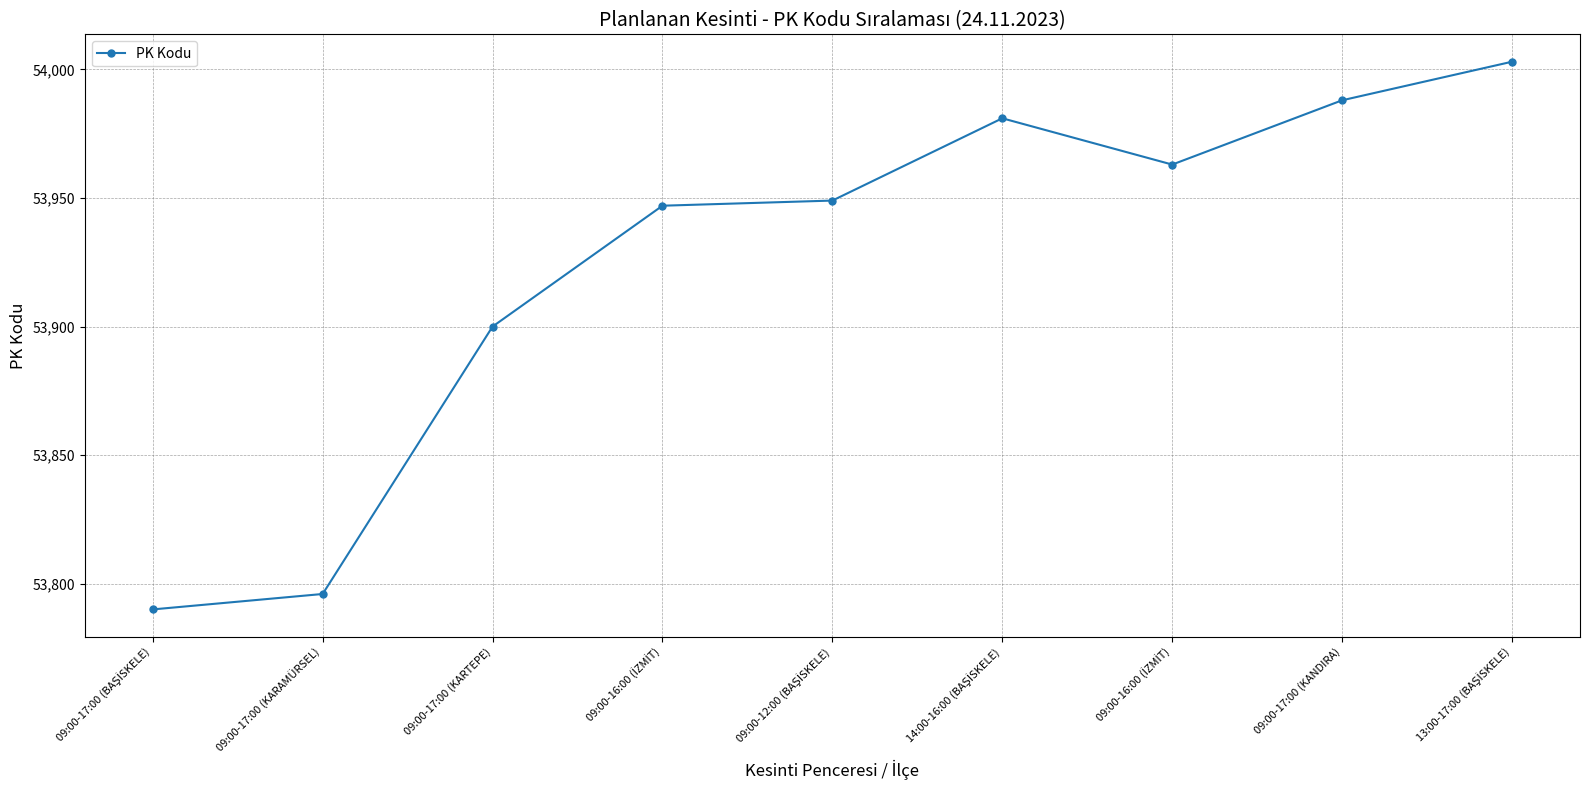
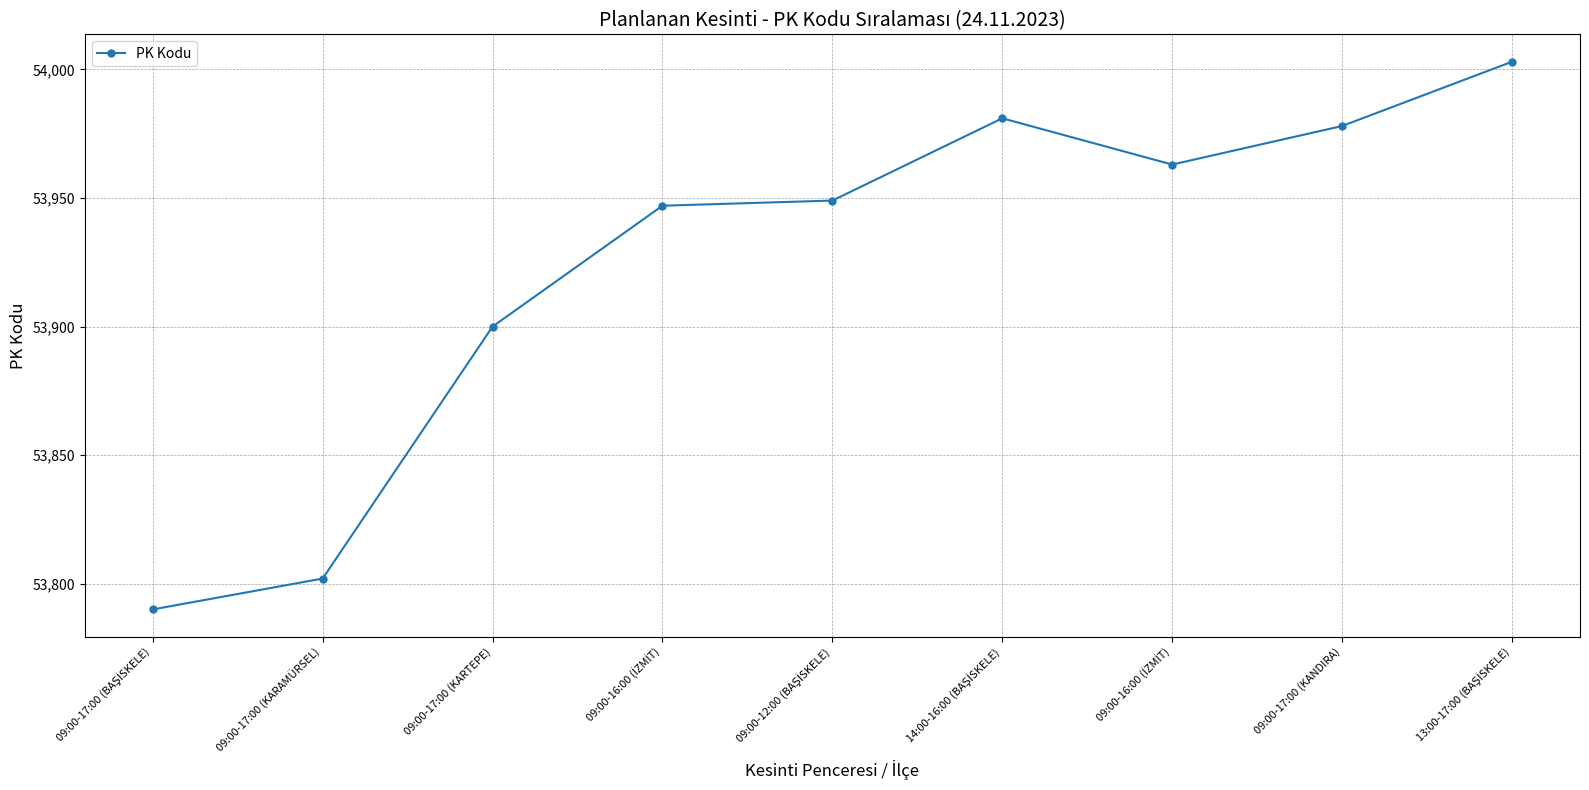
  {
    "09:00-17:00 (BAŞİSKELE)": "53,790",
-   "09:00-17:00 (KARAMÜRSEL)": "53,796",
+   "09:00-17:00 (KARAMÜRSEL)": "53,802",
    "09:00-17:00 (KARTEPE)": "53,900",
    "09:00-12:00 (BAŞİSKELE)": "53,949",
    "14:00-16:00 (BAŞİSKELE)": "53,981",
-   "09:00-17:00 (KANDIRA)": "53,988",
+   "09:00-17:00 (KANDIRA)": "53,978",
    "13:00-17:00 (BAŞİSKELE)": "54,003"
  }
